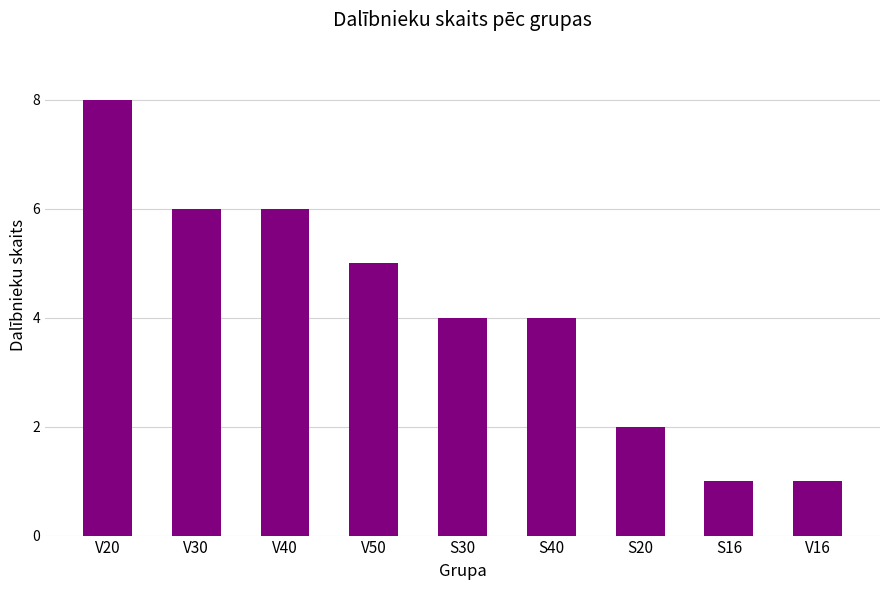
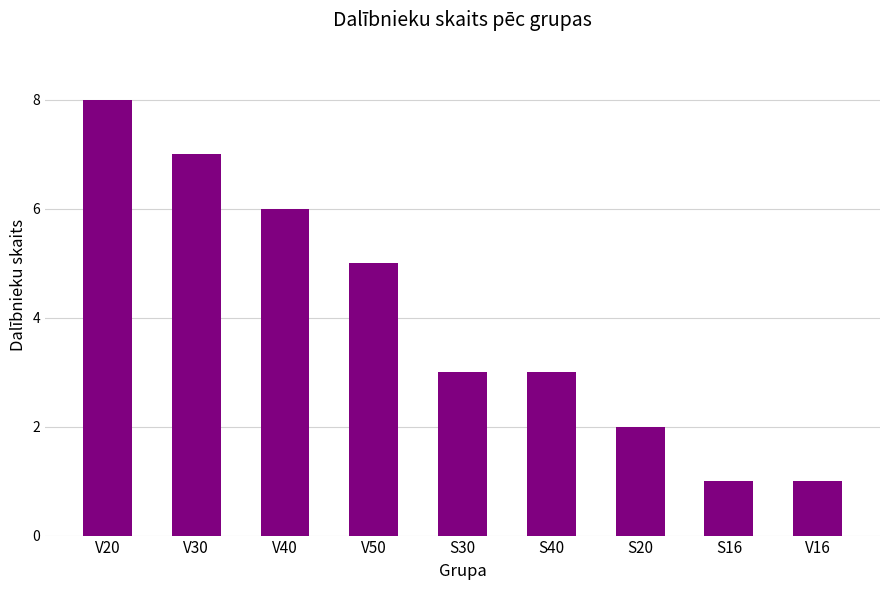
  {
    "V20": 8,
-   "V30": 6,
+   "V30": 7,
    "V40": 6,
    "V50": 5,
-   "S30": 4,
-   "S40": 4,
+   "S30": 3,
+   "S40": 3,
    "S20": 2,
    "S16": 1,
    "V16": 1
  }
